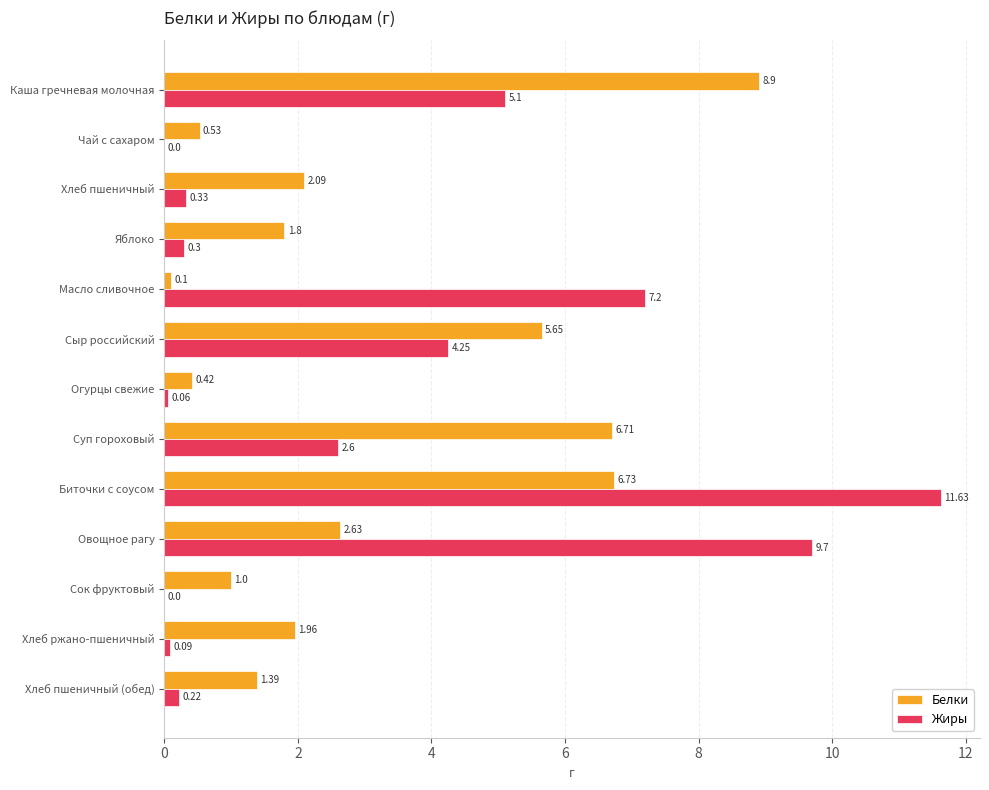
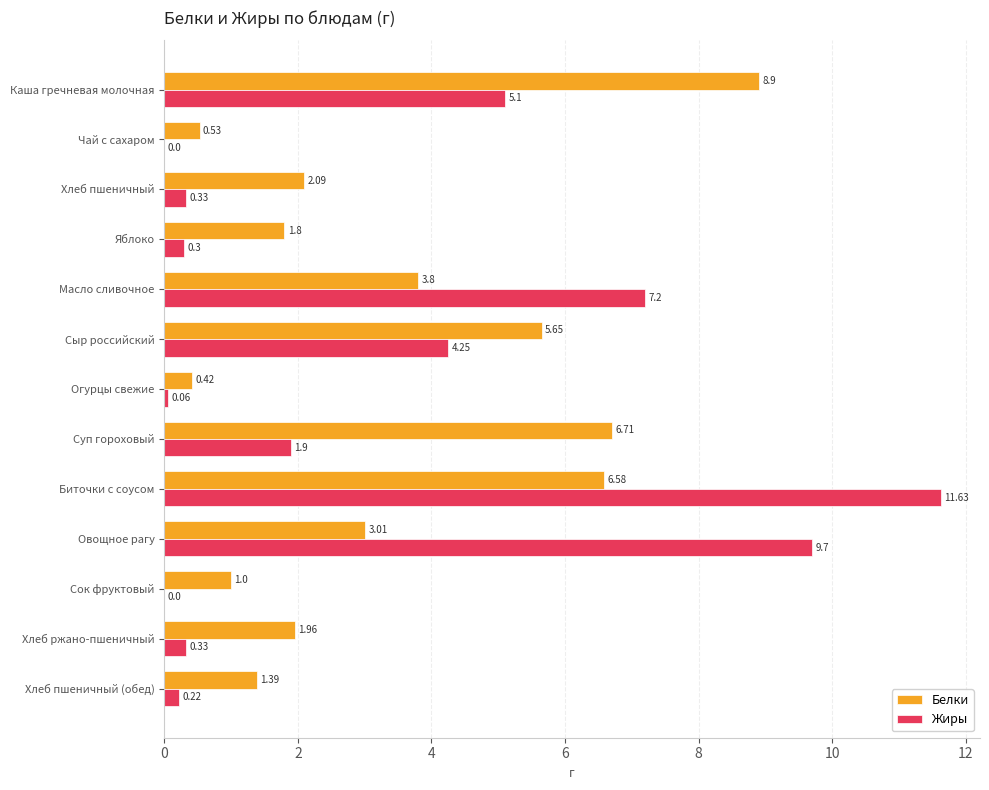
  {
    "Белки": {
      "Каша гречневая молочная": 8.9,
      "Чай с сахаром": 0.53,
      "Хлеб пшеничный": 2.09,
      "Яблоко": 1.8,
-     "Масло сливочное": 0.1,
+     "Масло сливочное": 3.8,
      "Сыр российский": 5.65,
      "Огурцы свежие": 0.42,
      "Суп гороховый": 6.71,
-     "Биточки с соусом": 6.73,
-     "Овощное рагу": 2.63,
+     "Биточки с соусом": 6.58,
+     "Овощное рагу": 3.01,
      "Сок фруктовый": 1.0,
      "Хлеб ржано-пшеничный": 1.96,
      "Хлеб пшеничный (обед)": 1.39
    },
    "Жиры": {
      "Каша гречневая молочная": 5.1,
      "Чай с сахаром": 0.0,
      "Хлеб пшеничный": 0.33,
      "Яблоко": 0.3,
      "Масло сливочное": 7.2,
      "Сыр российский": 4.25,
      "Огурцы свежие": 0.06,
-     "Суп гороховый": 2.6,
+     "Суп гороховый": 1.9,
      "Биточки с соусом": 11.63,
      "Овощное рагу": 9.7,
      "Сок фруктовый": 0.0,
-     "Хлеб ржано-пшеничный": 0.09,
+     "Хлеб ржано-пшеничный": 0.33,
      "Хлеб пшеничный (обед)": 0.22
    }
  }
